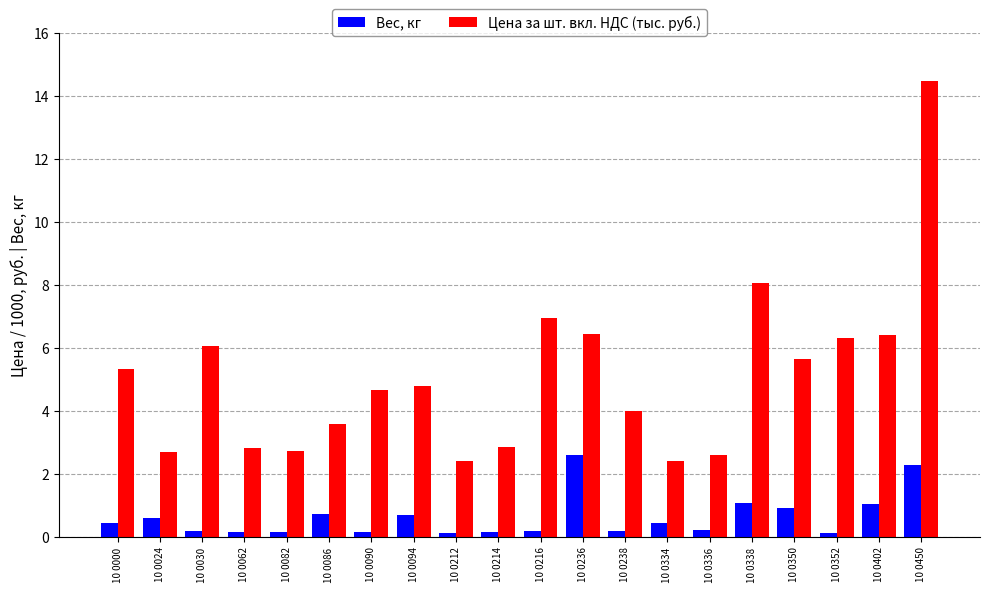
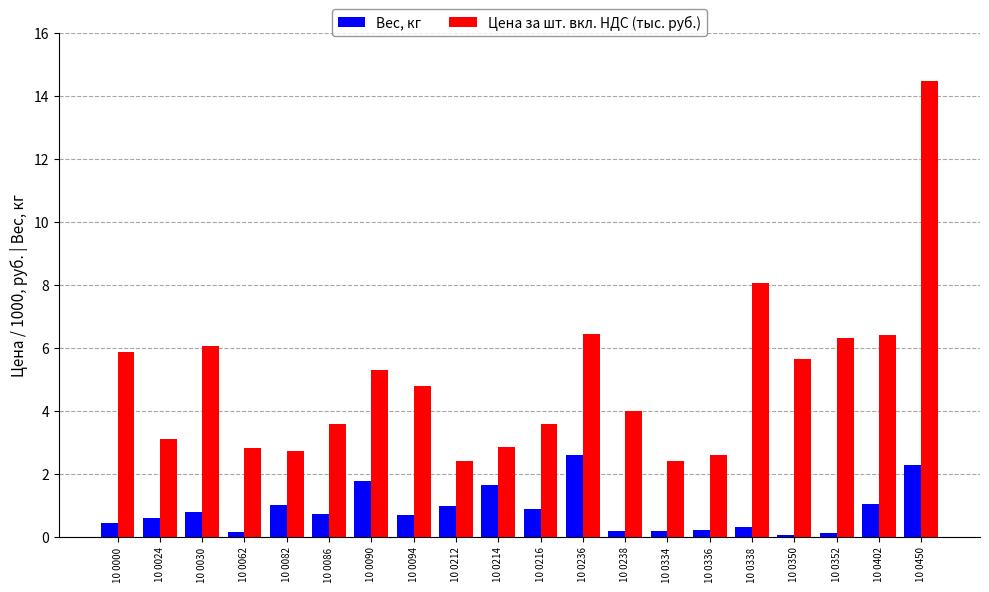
  {
    "Вес, кг": {
      "10 0000": 0.5,
      "10 0024": 0.6,
-     "10 0030": 0.2,
+     "10 0030": 0.8,
      "10 0062": 0.2,
-     "10 0082": 0.2,
+     "10 0082": 1.0,
      "10 0086": 0.8,
-     "10 0090": 0.2,
+     "10 0090": 1.8,
      "10 0094": 0.7,
-     "10 0212": 0.1,
-     "10 0214": 0.2,
-     "10 0216": 0.2,
+     "10 0212": 1.0,
+     "10 0214": 1.7,
+     "10 0216": 0.9,
      "10 0236": 2.6,
      "10 0238": 0.2,
-     "10 0334": 0.5,
+     "10 0334": 0.2,
      "10 0336": 0.2,
-     "10 0338": 1.1,
-     "10 0350": 0.9,
+     "10 0338": 0.3,
+     "10 0350": 0.1,
      "10 0352": 0.1,
      "10 0402": 1.1,
      "10 0450": 2.3
    },
    "Цена за шт. вкл. НДС (тыс. руб.)": {
-     "10 0000": 5.3,
-     "10 0024": 2.7,
+     "10 0000": 5.9,
+     "10 0024": 3.1,
      "10 0030": 6.1,
      "10 0062": 2.8,
      "10 0082": 2.7,
      "10 0086": 3.6,
-     "10 0090": 4.7,
+     "10 0090": 5.3,
      "10 0094": 4.8,
      "10 0212": 2.4,
      "10 0214": 2.9,
-     "10 0216": 7.0,
+     "10 0216": 3.6,
      "10 0236": 6.4,
      "10 0238": 4.0,
      "10 0334": 2.4,
      "10 0336": 2.6,
      "10 0338": 8.1,
      "10 0350": 5.7,
      "10 0352": 6.3,
      "10 0402": 6.4,
      "10 0450": 14.5
    }
  }
